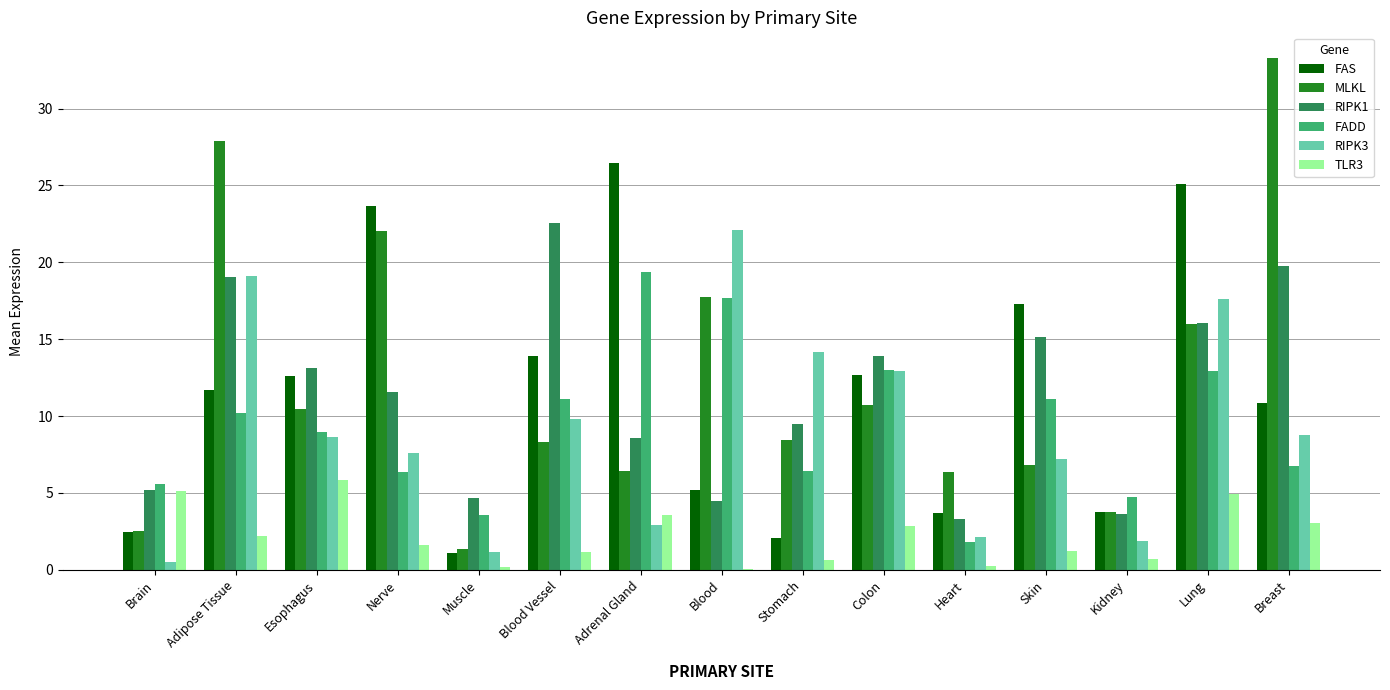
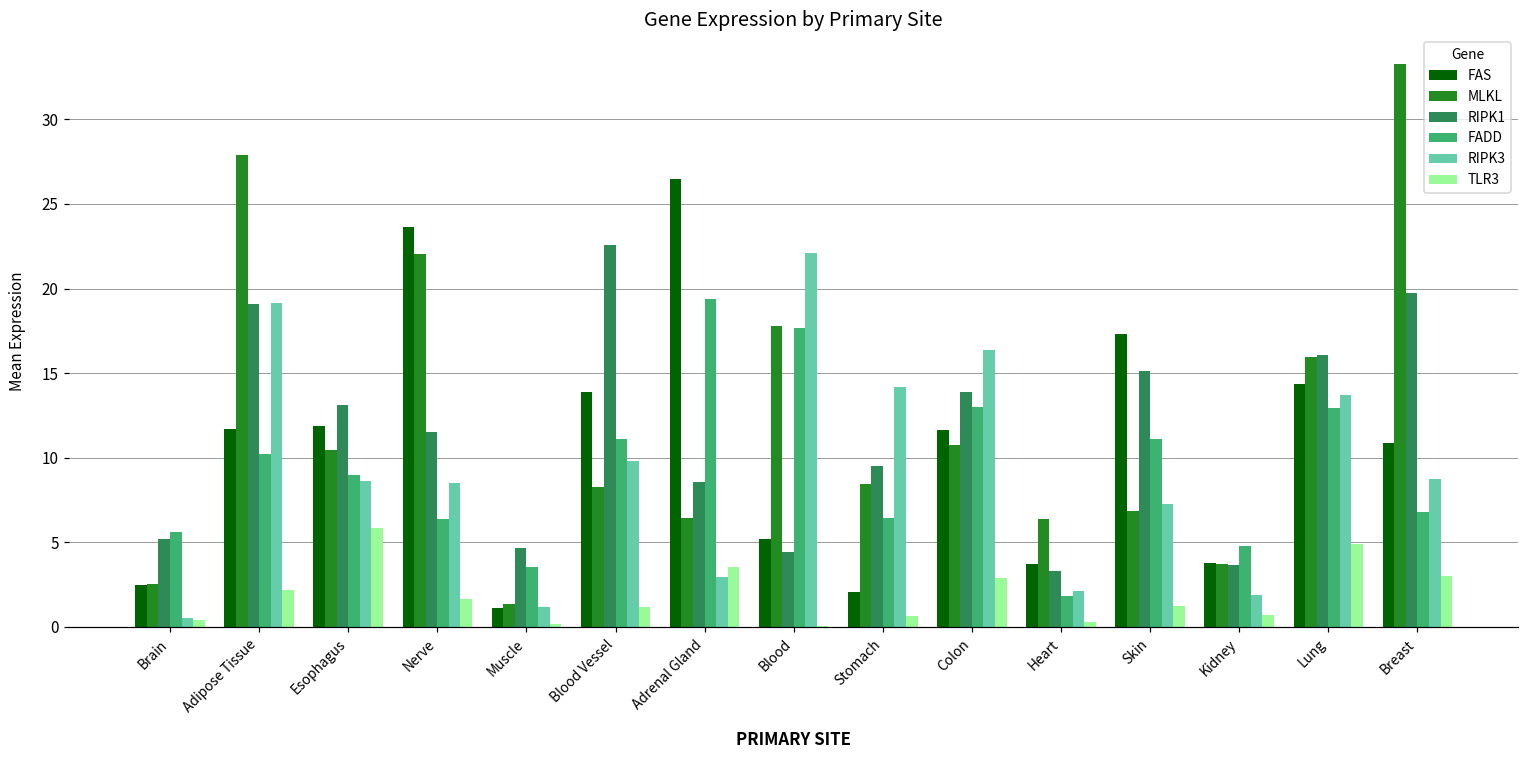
  {
    "FAS": {
      "Brain": 2.5,
      "Adipose Tissue": 11.7,
-     "Esophagus": 12.6,
+     "Esophagus": 11.9,
      "Nerve": 23.6,
      "Muscle": 1.1,
      "Blood Vessel": 13.9,
      "Adrenal Gland": 26.5,
      "Blood": 5.2,
      "Stomach": 2.1,
-     "Colon": 12.7,
+     "Colon": 11.7,
      "Heart": 3.7,
      "Skin": 17.3,
      "Kidney": 3.7,
-     "Lung": 25.1,
+     "Lung": 14.4,
      "Breast": 10.9
    },
    "RIPK3": {
      "Brain": 0.5,
      "Adipose Tissue": 19.1,
      "Esophagus": 8.6,
-     "Nerve": 7.6,
+     "Nerve": 8.5,
      "Muscle": 1.2,
      "Blood Vessel": 9.8,
      "Adrenal Gland": 2.9,
      "Blood": 22.1,
      "Stomach": 14.2,
-     "Colon": 12.9,
+     "Colon": 16.3,
      "Heart": 2.1,
      "Skin": 7.2,
      "Kidney": 1.9,
-     "Lung": 17.6,
+     "Lung": 13.7,
      "Breast": 8.8
    },
    "TLR3": {
-     "Brain": 5.2,
+     "Brain": 0.4,
      "Adipose Tissue": 2.2,
      "Esophagus": 5.8,
      "Nerve": 1.6,
      "Muscle": 0.2,
      "Blood Vessel": 1.2,
      "Adrenal Gland": 3.5,
      "Stomach": 0.6,
      "Colon": 2.9,
      "Heart": 0.3,
      "Skin": 1.2,
      "Kidney": 0.7,
      "Lung": 4.9,
      "Breast": 3.0
    }
  }
